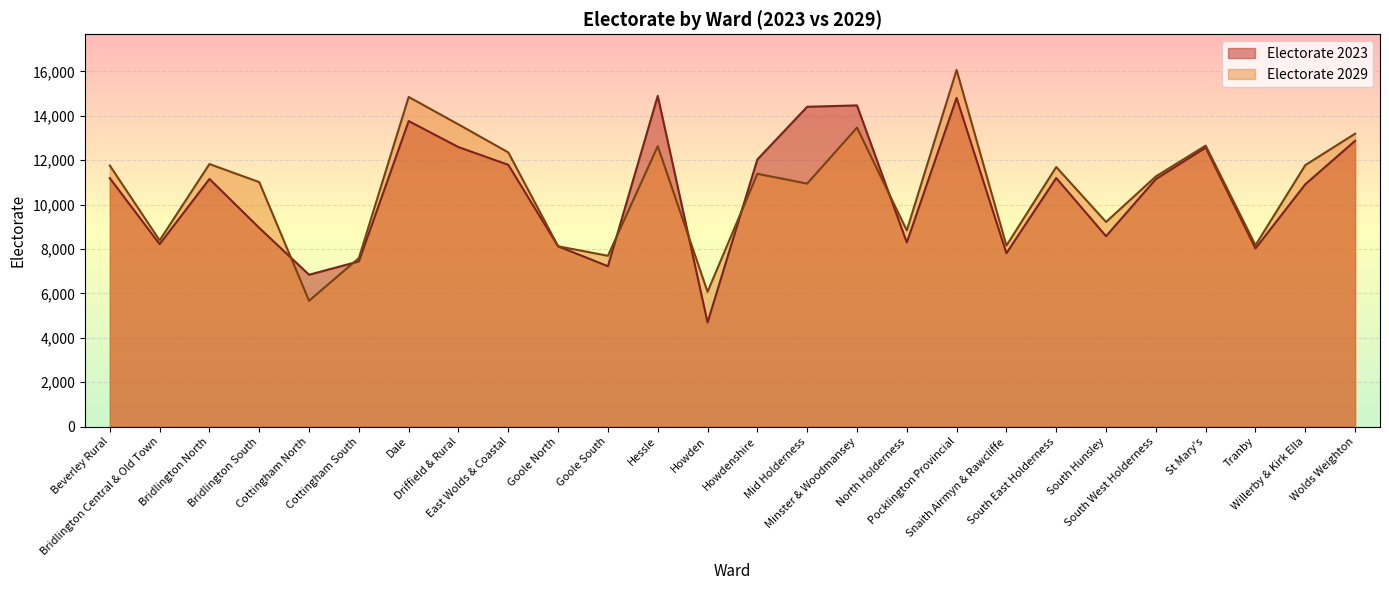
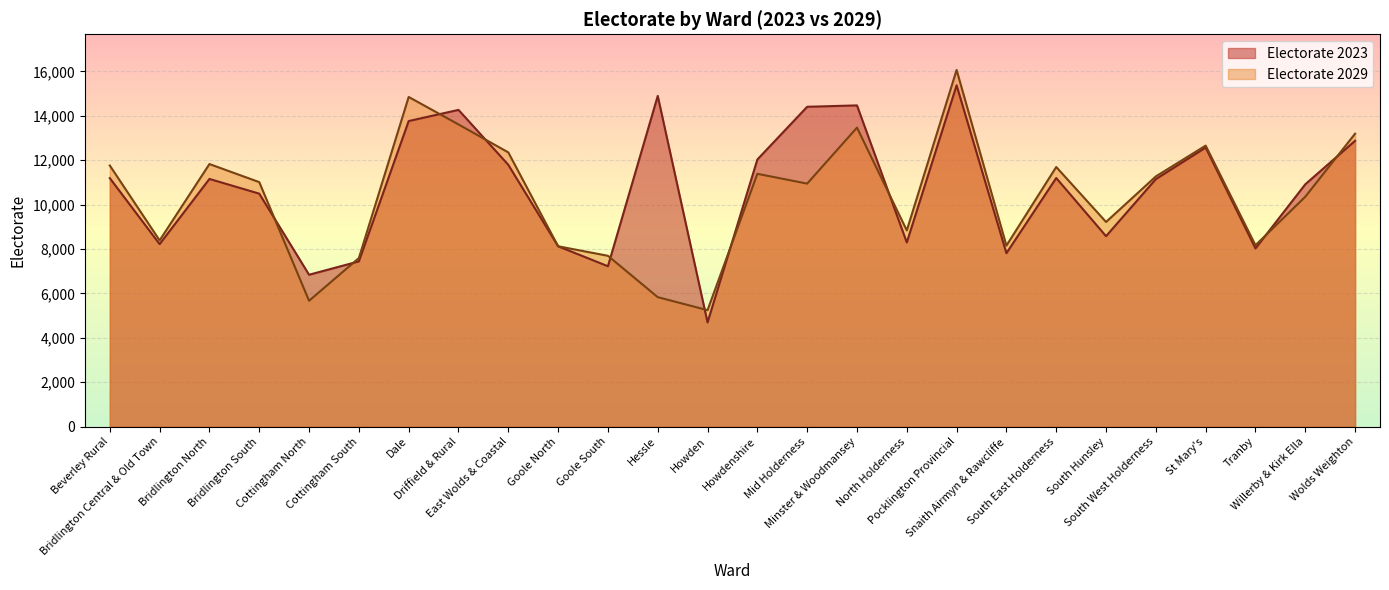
  {
    "Electorate 2023": {
      "Beverley Rural": "11,200",
      "Bridlington Central & Old Town": "8,200",
      "Bridlington North": "11,200",
-     "Bridlington South": "9,000",
+     "Bridlington South": "10,500",
      "Cottingham North": "6,800",
      "Cottingham South": "7,400",
      "Dale": "13,800",
-     "Driffield & Rural": "12,600",
+     "Driffield & Rural": "14,300",
      "East Wolds & Coastal": "11,800",
      "Goole South": "7,200",
      "Hessle": "14,900",
      "Howden": "4,700",
      "Howdenshire": "12,000",
      "Mid Holderness": "14,400",
      "Minster & Woodmansey": "14,500",
      "North Holderness": "8,300",
-     "Pocklington Provincial": "14,800",
+     "Pocklington Provincial": "15,400",
      "Snaith Airmyn & Rawcliffe": "7,800",
      "South East Holderness": "11,200",
      "South Hunsley": "8,600",
      "South West Holderness": "11,100",
      "Tranby": "8,000",
      "Willerby & Kirk Ella": "10,900",
      "Wolds Weighton": "12,900"
    },
    "Electorate 2029": {
      "Beverley Rural": "11,800",
      "Bridlington Central & Old Town": "8,400",
      "Bridlington North": "11,800",
      "Bridlington South": "11,000",
      "Cottingham North": "5,700",
      "Cottingham South": "7,600",
      "Dale": "14,800",
      "Driffield & Rural": "13,600",
      "East Wolds & Coastal": "12,300",
      "Goole South": "7,700",
-     "Hessle": "12,600",
-     "Howden": "6,100",
+     "Hessle": "5,800",
+     "Howden": "5,200",
      "Howdenshire": "11,400",
      "Mid Holderness": "10,900",
      "Minster & Woodmansey": "13,500",
      "North Holderness": "8,800",
      "Pocklington Provincial": "16,100",
      "Snaith Airmyn & Rawcliffe": "8,200",
      "South East Holderness": "11,700",
      "South Hunsley": "9,200",
      "South West Holderness": "11,300",
      "Tranby": "8,200",
-     "Willerby & Kirk Ella": "11,800",
+     "Willerby & Kirk Ella": "10,400",
      "Wolds Weighton": "13,200"
    }
  }
